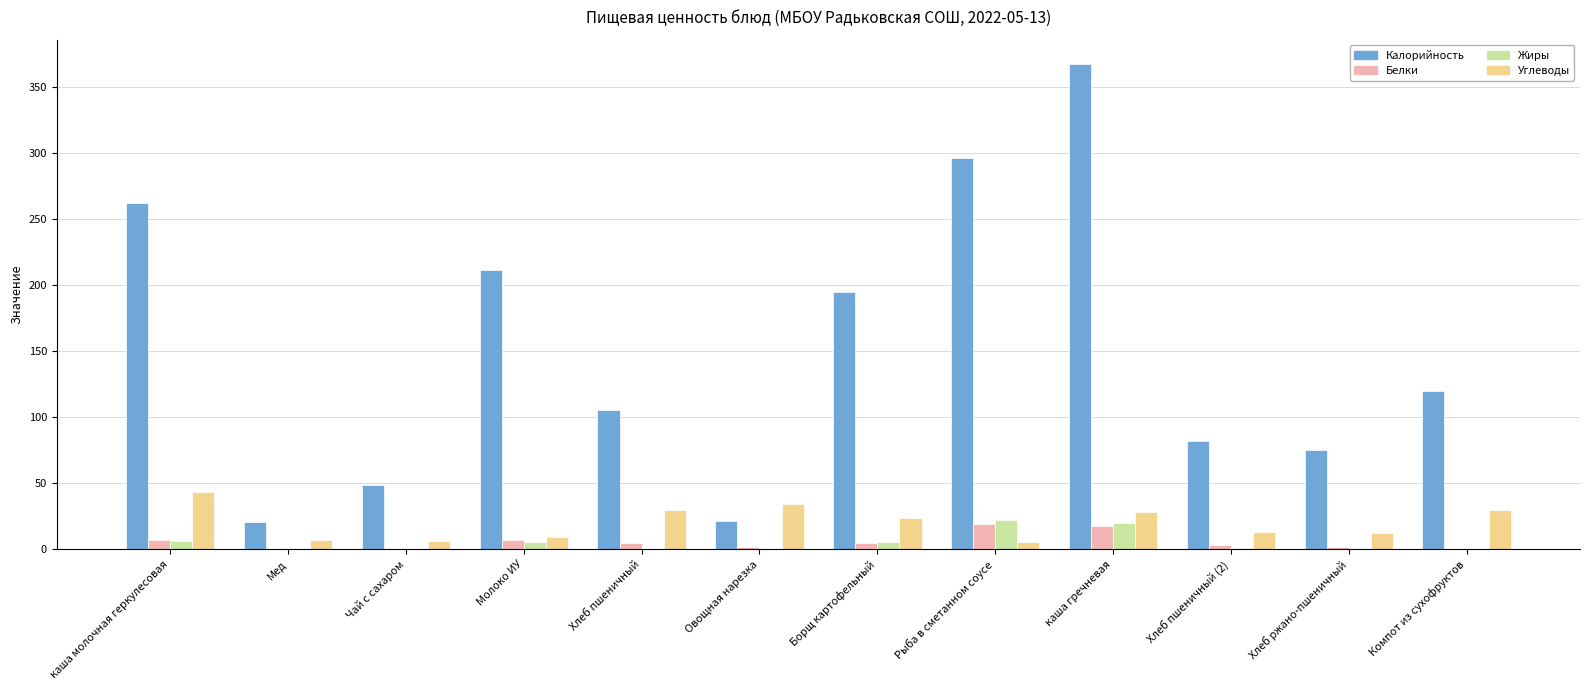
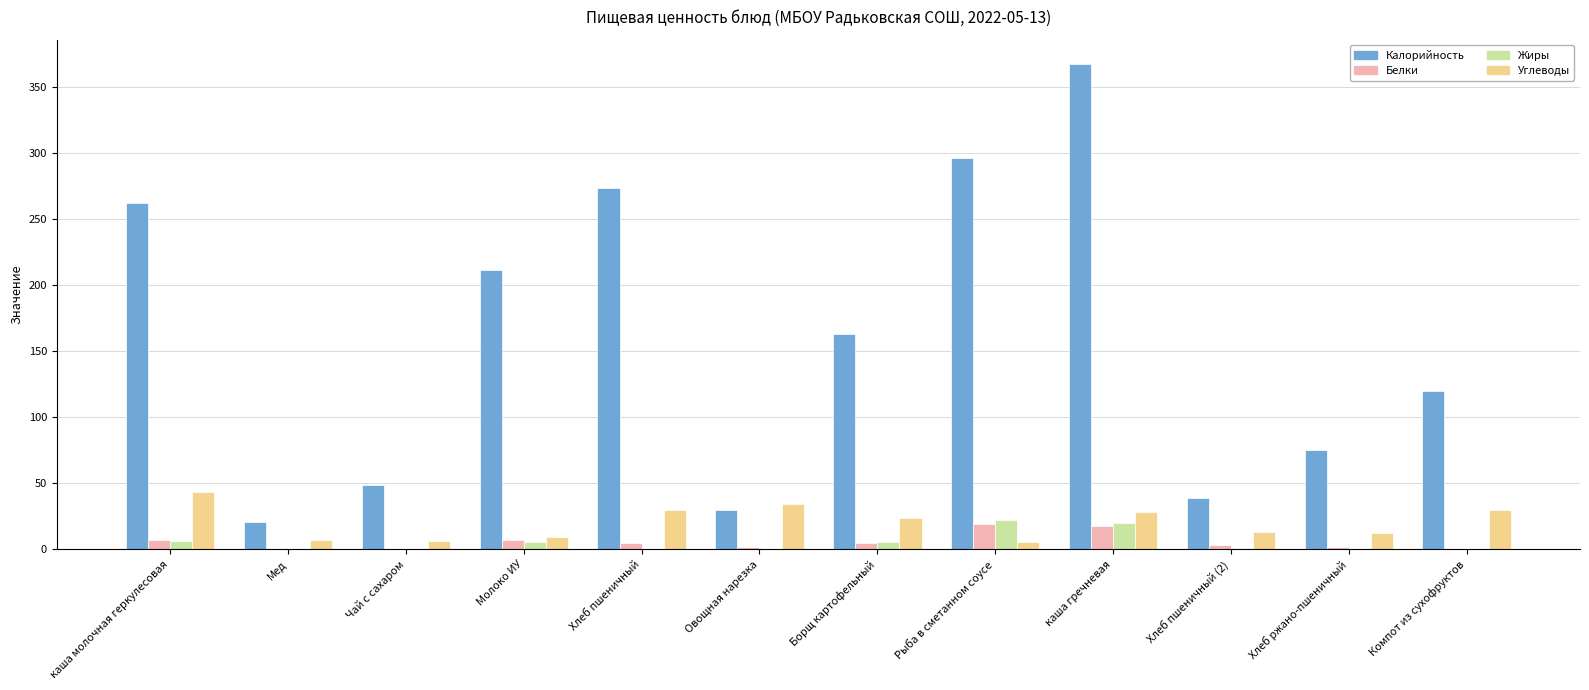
  {
    "Калорийность": {
      "каша молочная геркулесовая": 262,
      "Мед": 20,
      "Чай с сахаром": 49,
      "Молоко ИУ": 212,
-     "Хлеб пшеничный": 106,
-     "Овощная нарезка": 22,
-     "Борщ картофельный": 195,
+     "Хлеб пшеничный": 274,
+     "Овощная нарезка": 30,
+     "Борщ картофельный": 163,
      "Рыба в сметанном соусе": 296,
      "каша гречневая": 367,
-     "Хлеб пшеничный (2)": 82,
+     "Хлеб пшеничный (2)": 39,
      "Хлеб ржано-пшеничный": 75,
      "Компот из сухофруктов": 120
    }
  }
